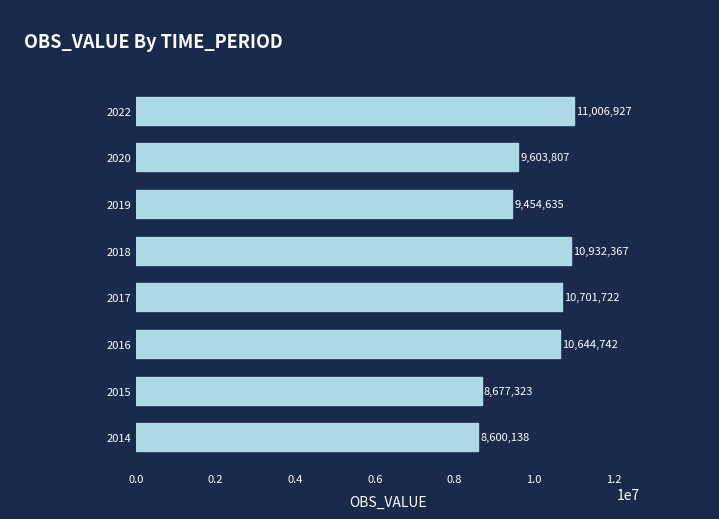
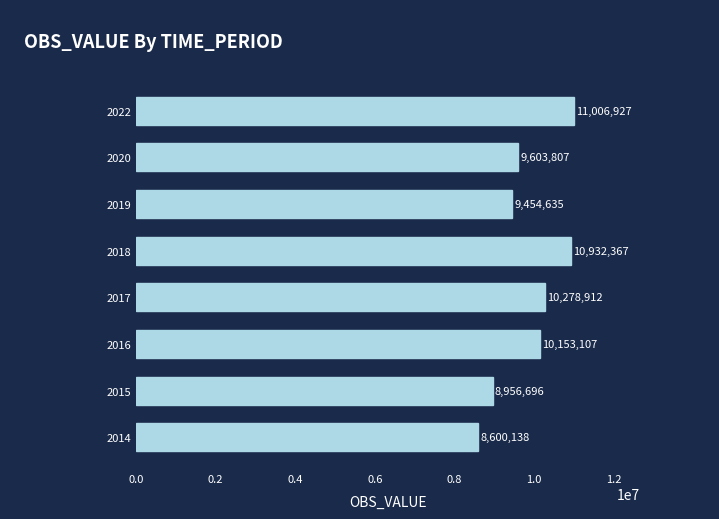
  {
    "2022": "11,006,927",
    "2020": "9,603,807",
    "2019": "9,454,635",
    "2018": "10,932,367",
-   "2017": "10,701,722",
-   "2016": "10,644,742",
-   "2015": "8,677,323",
+   "2017": "10,278,912",
+   "2016": "10,153,107",
+   "2015": "8,956,696",
    "2014": "8,600,138"
  }
